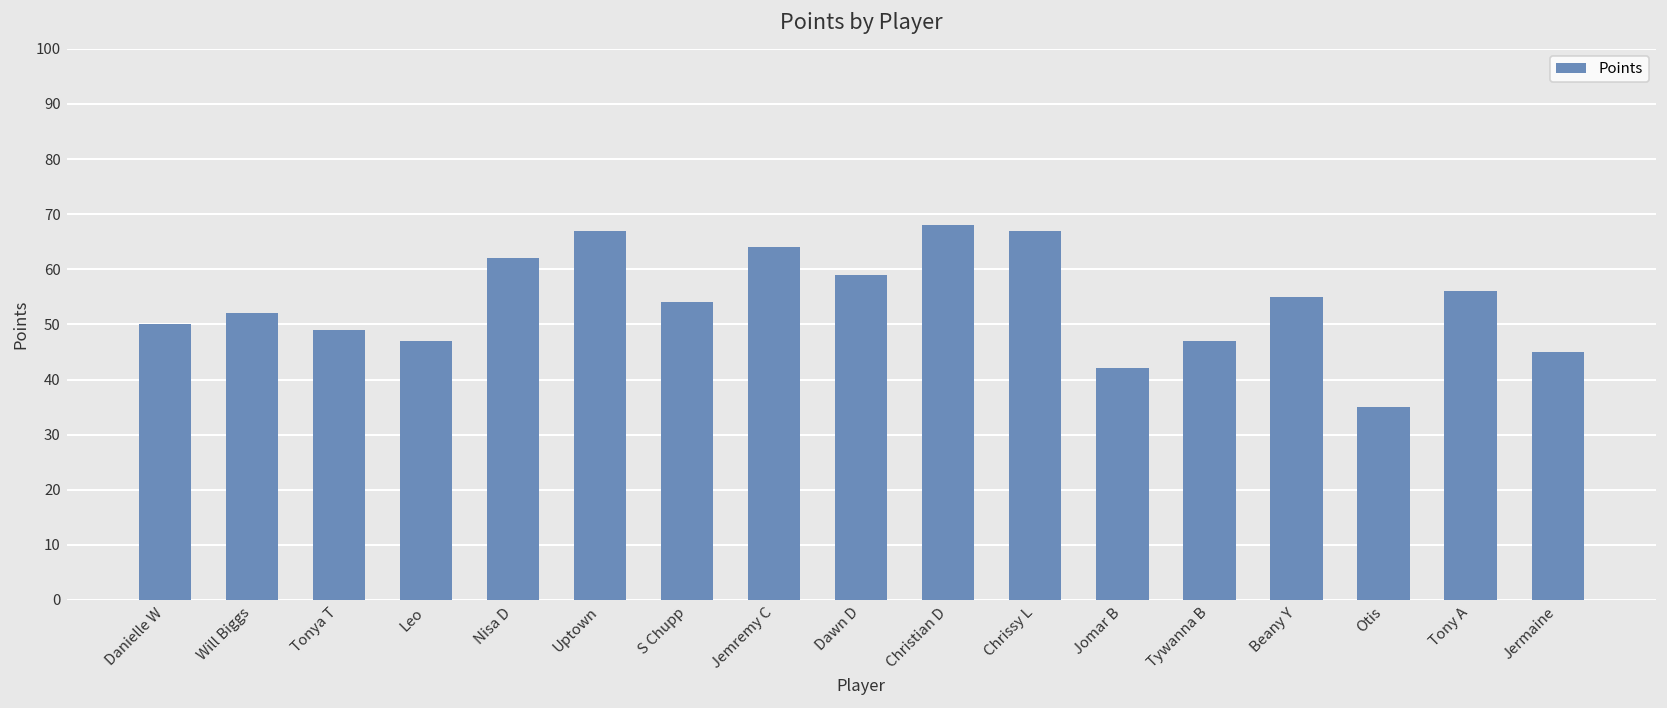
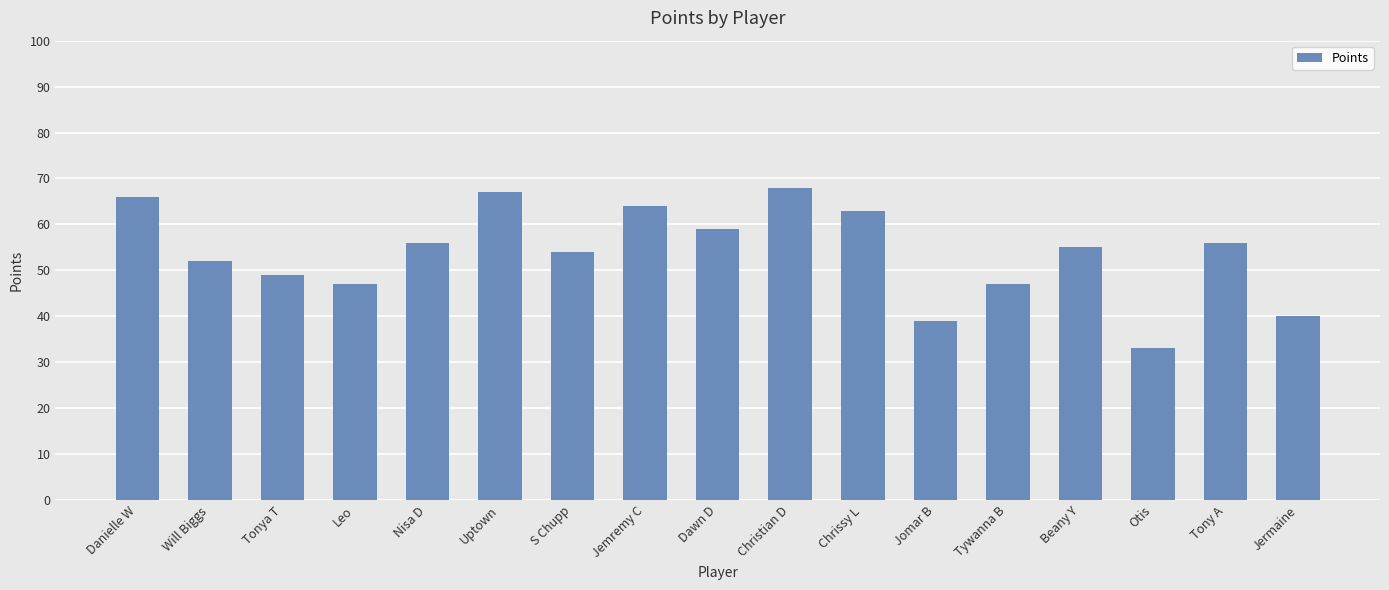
  {
-   "Danielle W": 50,
+   "Danielle W": 66,
    "Will Biggs": 52,
    "Tonya T": 49,
    "Leo": 47,
-   "Nisa D": 62,
+   "Nisa D": 56,
    "Uptown": 67,
    "S Chupp": 54,
    "Jemremy C": 64,
    "Dawn D": 59,
    "Christian D": 68,
-   "Chrissy L": 67,
-   "Jomar B": 42,
+   "Chrissy L": 63,
+   "Jomar B": 39,
    "Tywanna B": 47,
    "Beany Y": 55,
-   "Otis": 35,
+   "Otis": 33,
    "Tony A": 56,
-   "Jermaine": 45
+   "Jermaine": 40
  }
